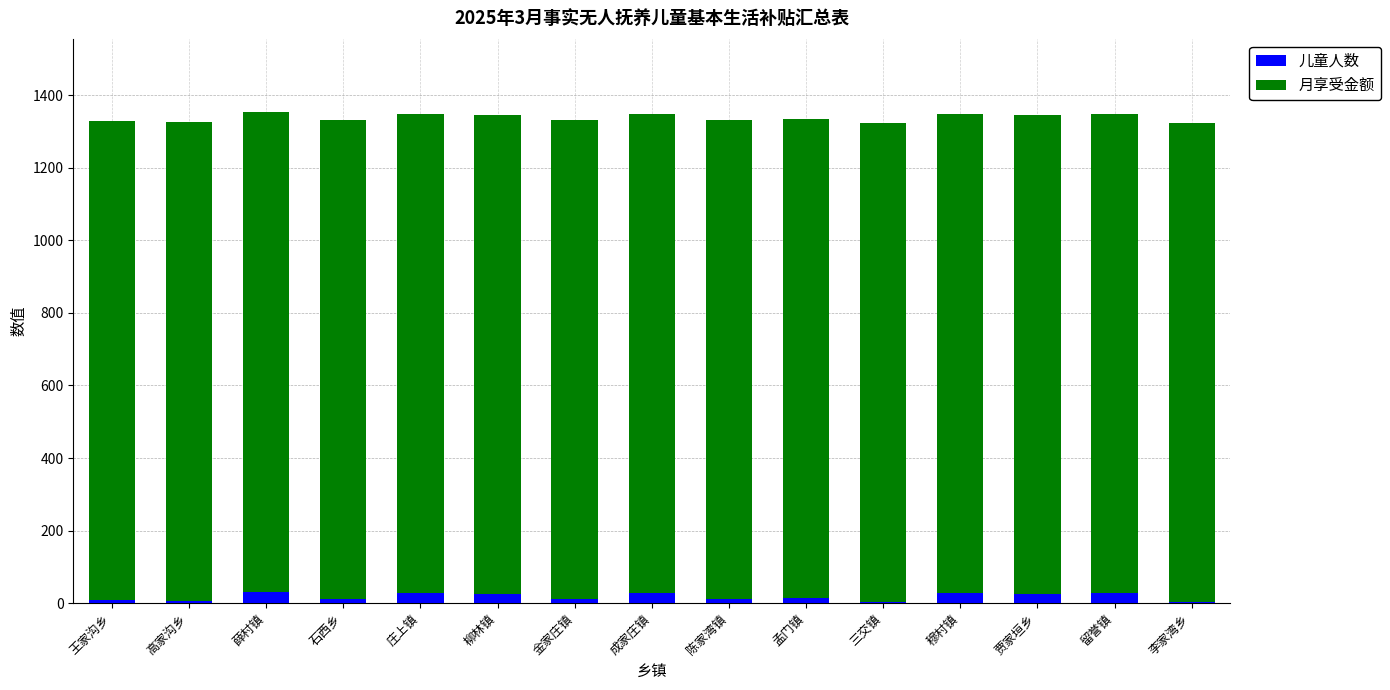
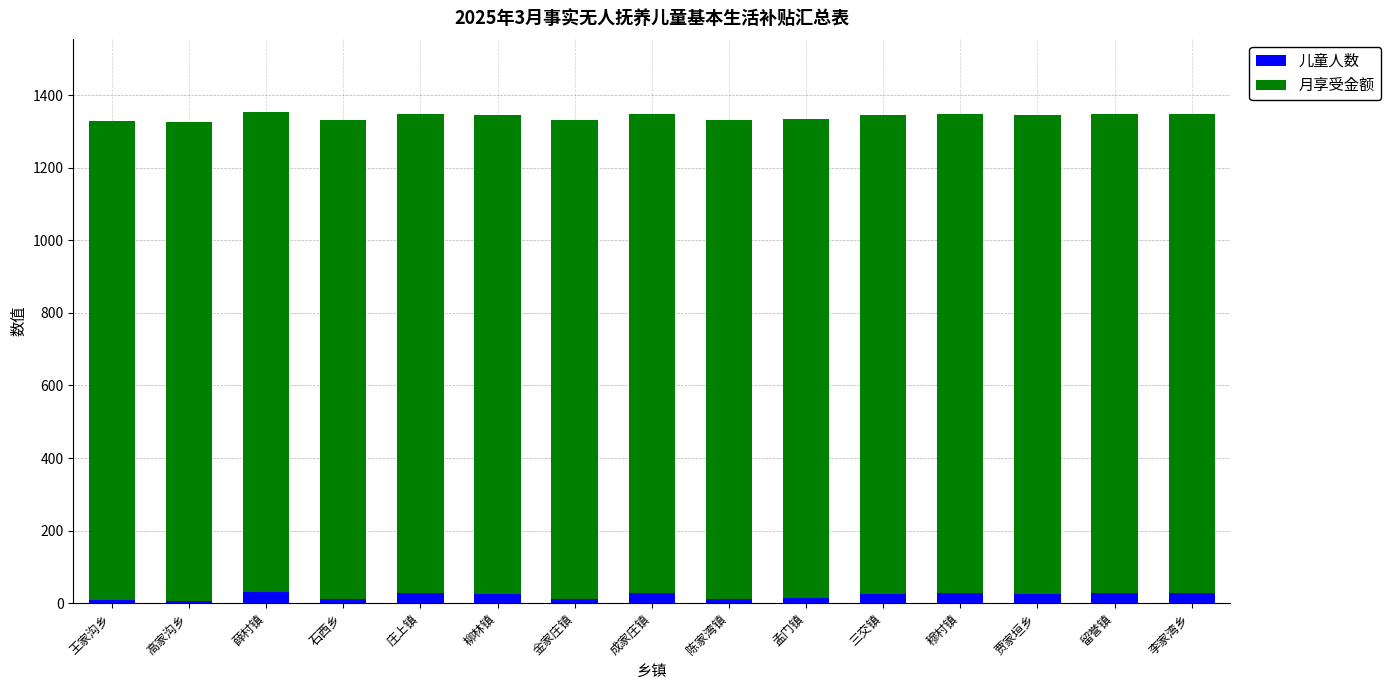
  {
    "儿童人数": {
      "王家沟乡": 10,
      "高家沟乡": 10,
      "薛村镇": 30,
      "石西乡": 10,
      "庄上镇": 30,
      "柳林镇": 30,
      "金家庄镇": 10,
      "成家庄镇": 30,
      "陈家湾镇": 10,
      "孟门镇": 20,
-     "三交镇": 0,
+     "三交镇": 30,
      "穆村镇": 30,
      "贾家垣乡": 30,
      "留誉镇": 30,
-     "李家湾乡": 0
+     "李家湾乡": 30
    },
    "月享受金额": {
      "王家沟乡": 1320,
      "高家沟乡": 1320,
      "薛村镇": 1320,
      "石西乡": 1320,
      "庄上镇": 1320,
      "柳林镇": 1320,
      "金家庄镇": 1320,
      "成家庄镇": 1320,
      "陈家湾镇": 1320,
      "孟门镇": 1320,
      "三交镇": 1320,
      "穆村镇": 1320,
      "贾家垣乡": 1320,
      "留誉镇": 1320,
      "李家湾乡": 1320
    }
  }
